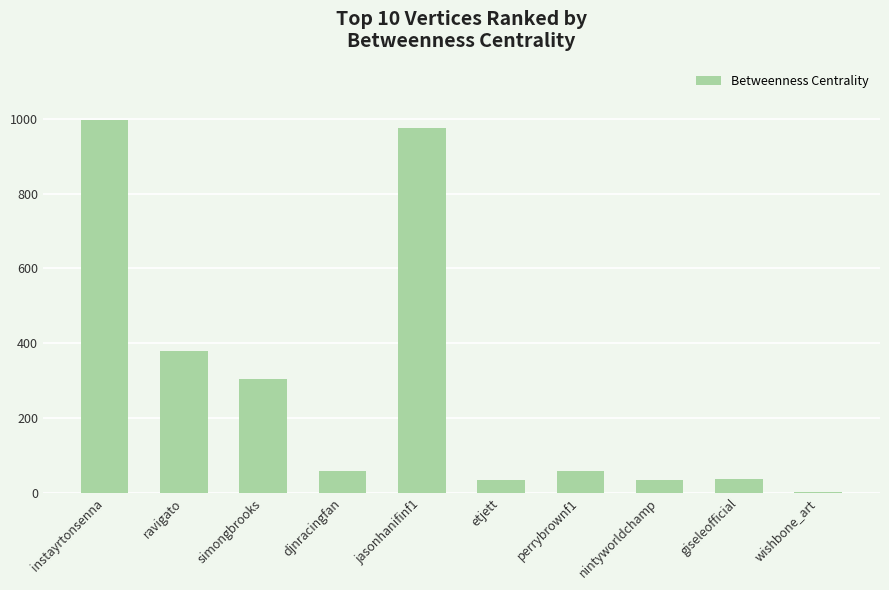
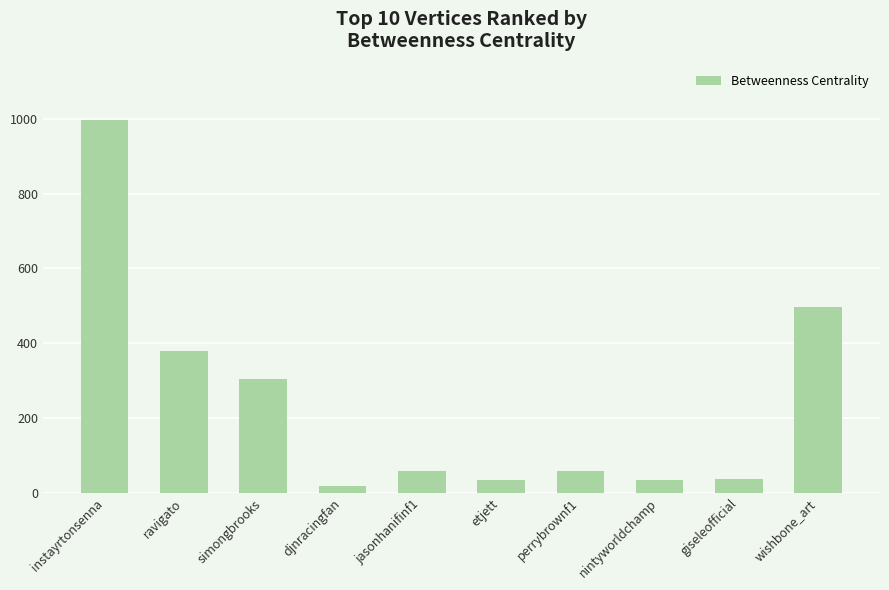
  {
    "instayrtonsenna": 1000,
    "ravigato": 380,
    "simongbrooks": 300,
-   "djnracingfan": 60,
-   "jasonhanifinf1": 980,
+   "djnracingfan": 20,
+   "jasonhanifinf1": 60,
    "etjett": 30,
    "perrybrownf1": 60,
    "nintyworldchamp": 30,
    "giseleofficial": 40,
-   "wishbone_art": 0
+   "wishbone_art": 500
  }
